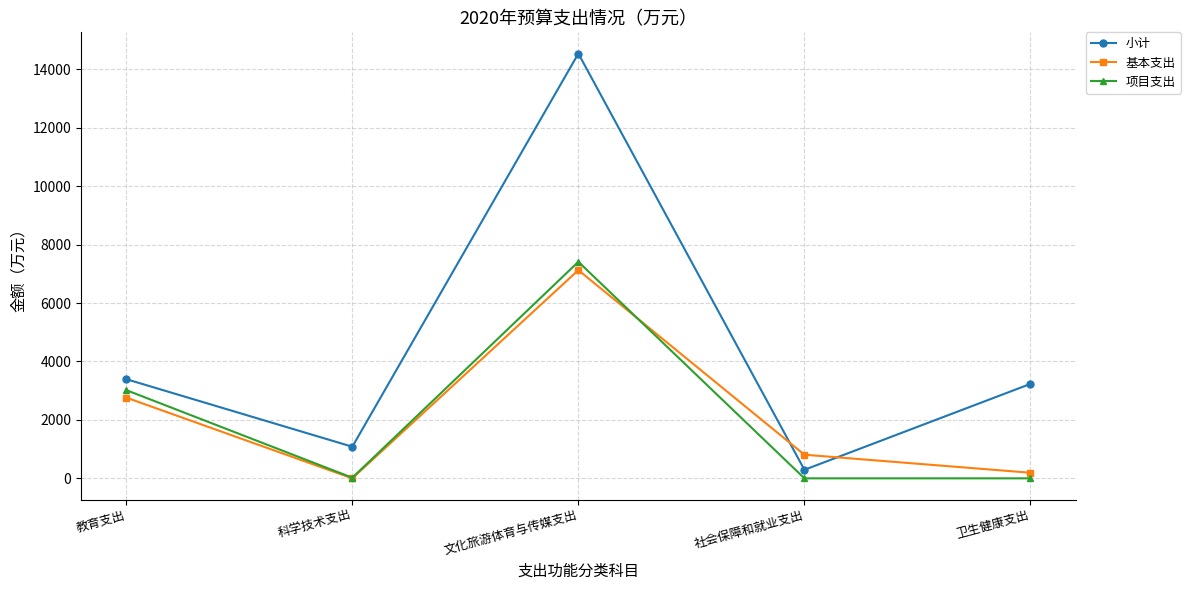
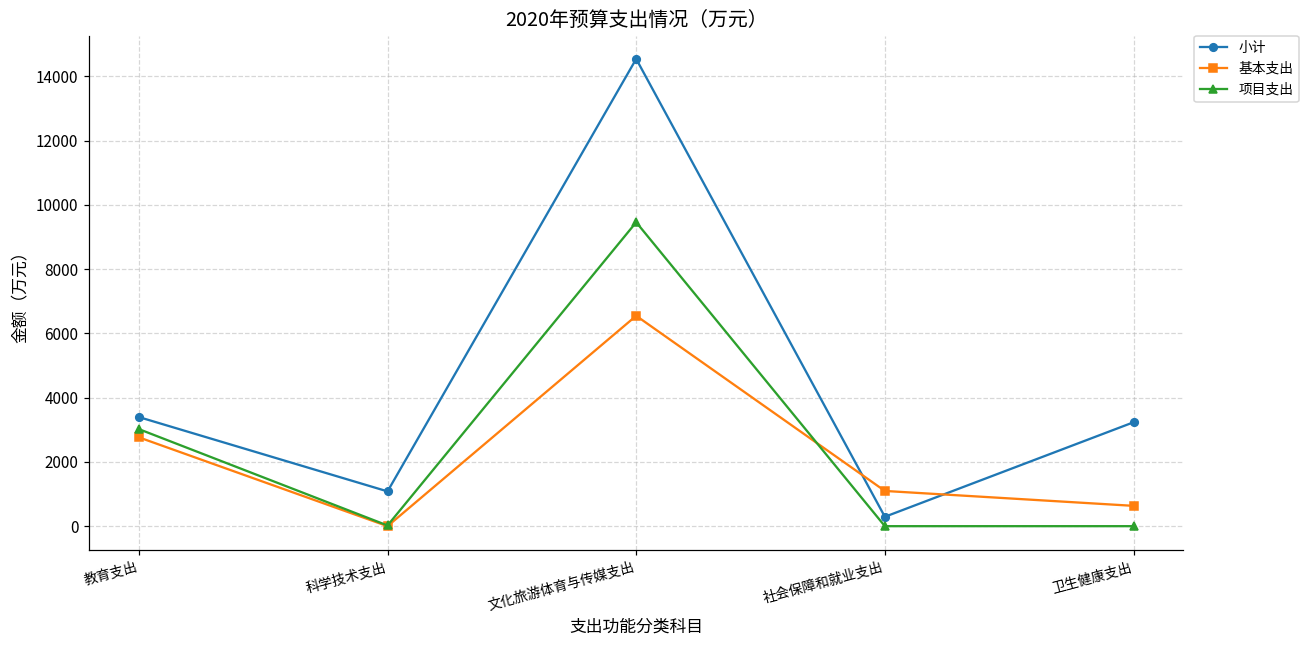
  {
    "小计": {
      "教育支出": 3400,
      "科学技术支出": 1100,
      "文化旅游体育与传媒支出": 14500,
      "社会保障和就业支出": 300,
      "卫生健康支出": 3200
    },
    "基本支出": {
      "教育支出": 2800,
-     "文化旅游体育与传媒支出": 7100,
-     "社会保障和就业支出": 800,
-     "卫生健康支出": 200
+     "文化旅游体育与传媒支出": 6500,
+     "社会保障和就业支出": 1100,
+     "卫生健康支出": 600
    },
    "项目支出": {
      "教育支出": 3000,
-     "文化旅游体育与传媒支出": 7400,
+     "文化旅游体育与传媒支出": 9500,
      "社会保障和就业支出": 0,
      "卫生健康支出": 0
    }
  }
